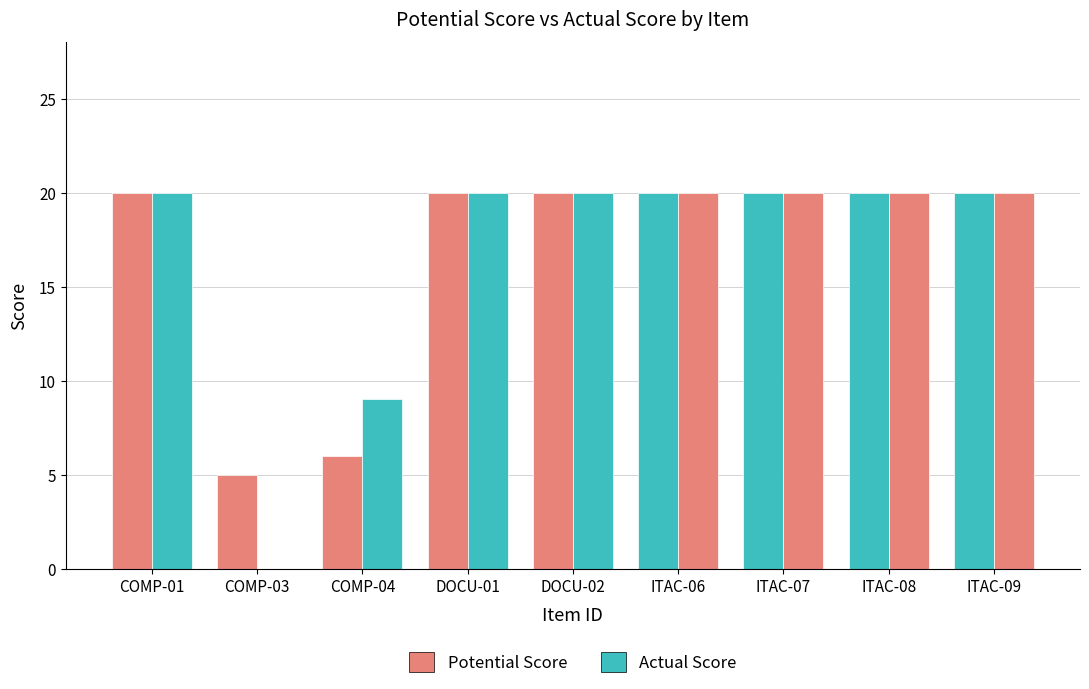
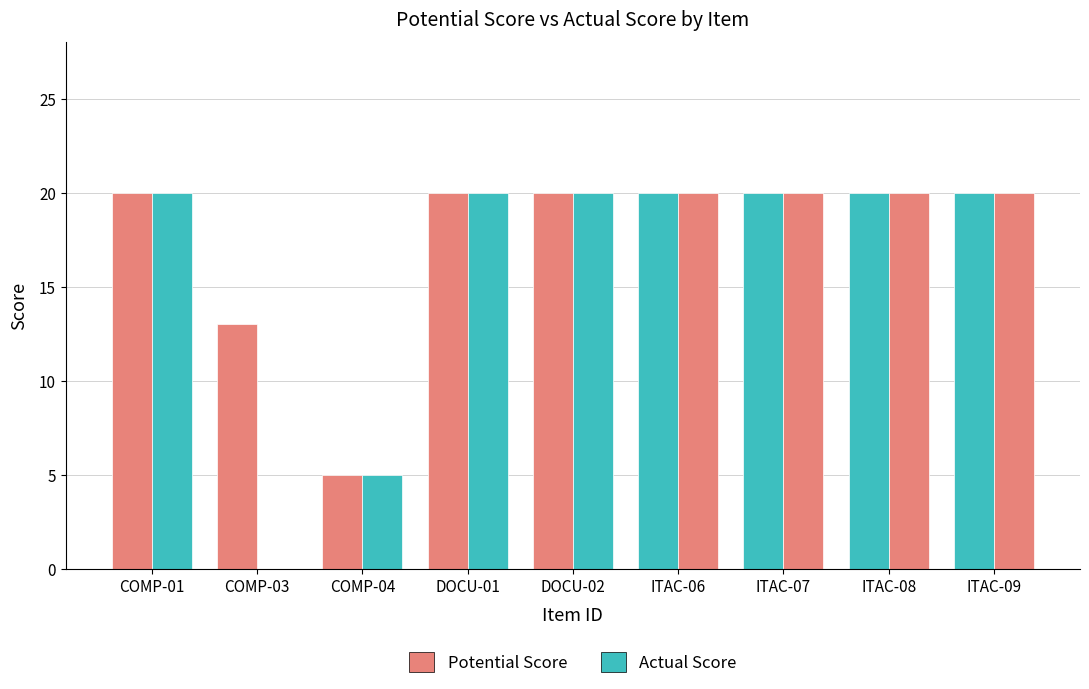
  {
    "Potential Score": {
      "COMP-01": 20,
-     "COMP-03": 5,
-     "COMP-04": 6,
+     "COMP-03": 13,
+     "COMP-04": 5,
      "DOCU-01": 20,
      "DOCU-02": 20,
      "ITAC-06": 20,
      "ITAC-07": 20,
      "ITAC-08": 20,
      "ITAC-09": 20
    },
    "Actual Score": {
      "COMP-01": 20,
      "COMP-03": 0,
-     "COMP-04": 9,
+     "COMP-04": 5,
      "DOCU-01": 20,
      "DOCU-02": 20,
      "ITAC-06": 20,
      "ITAC-07": 20,
      "ITAC-08": 20,
      "ITAC-09": 20
    }
  }
